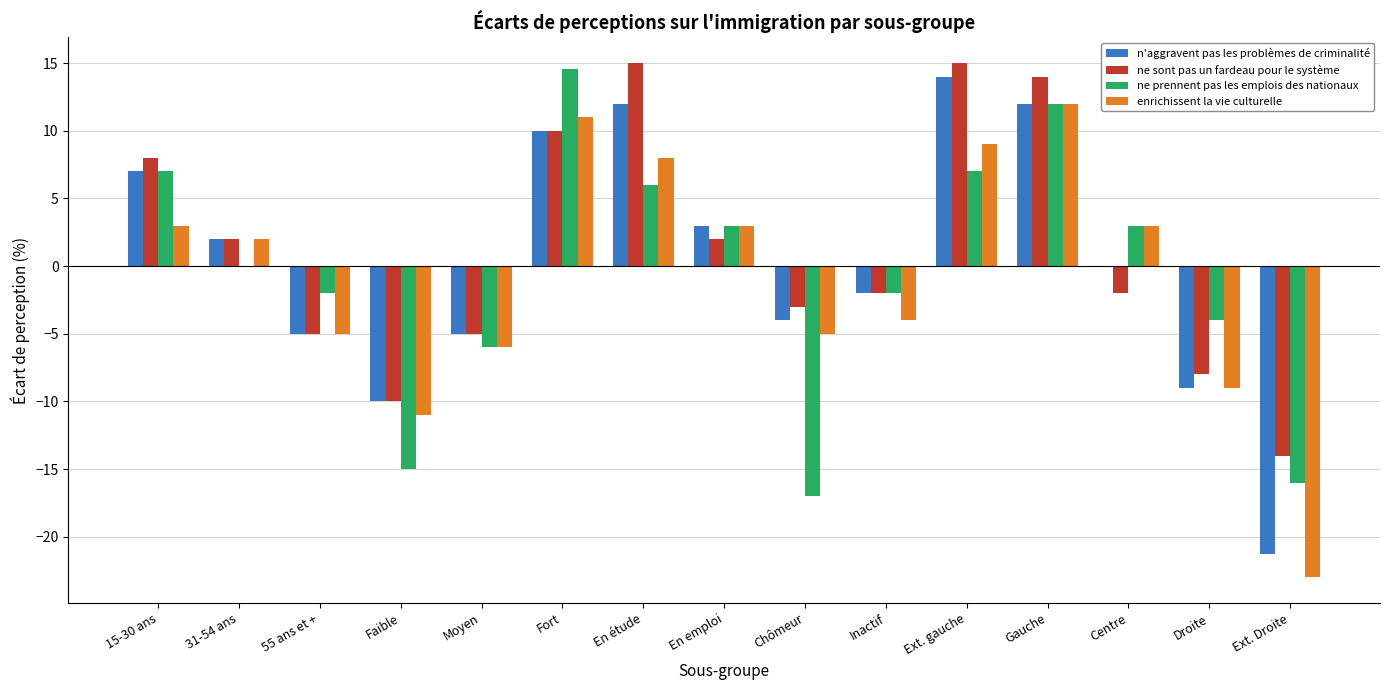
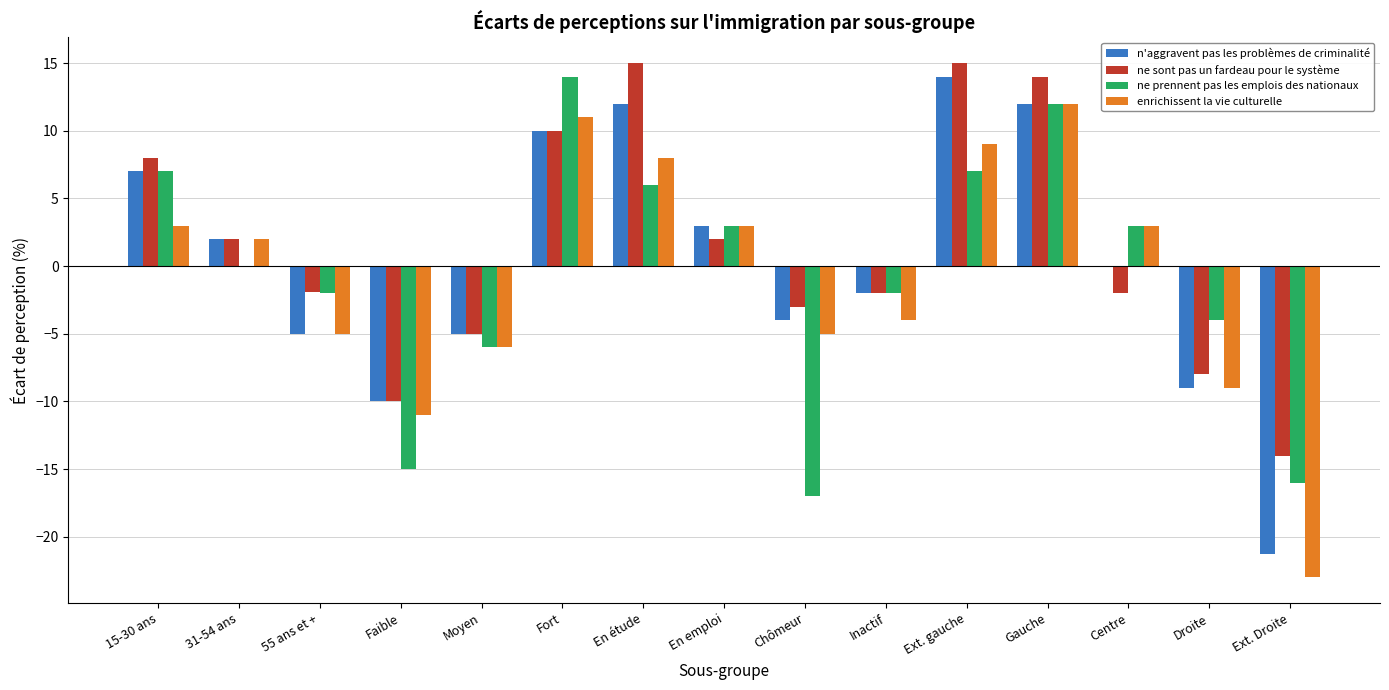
  {
    "n'aggravent pas les problèmes de criminalité": {
      "15-30 ans": 7.0,
      "31-54 ans": 2.0,
      "55 ans et +": -5.0,
      "Faible": -10.0,
      "Moyen": -5.0,
      "Fort": 10.0,
      "En étude": 12.0,
      "En emploi": 3.0,
      "Chômeur": -4.0,
      "Inactif": -2.0,
      "Ext. gauche": 14.0,
      "Gauche": 12.0,
      "Centre": 0.0,
      "Droite": -9.0,
      "Ext. Droite": -21.3
    },
    "ne sont pas un fardeau pour le système": {
      "15-30 ans": 8.0,
      "31-54 ans": 2.0,
-     "55 ans et +": -5.0,
+     "55 ans et +": -1.9,
      "Faible": -10.0,
      "Moyen": -5.0,
      "Fort": 10.0,
      "En étude": 15.0,
      "En emploi": 2.0,
      "Chômeur": -3.0,
      "Inactif": -2.0,
      "Ext. gauche": 15.0,
      "Gauche": 14.0,
      "Centre": -2.0,
      "Droite": -8.0,
      "Ext. Droite": -14.0
    },
    "ne prennent pas les emplois des nationaux": {
      "15-30 ans": 7.0,
      "31-54 ans": 0.0,
      "55 ans et +": -2.0,
      "Faible": -15.0,
      "Moyen": -6.0,
-     "Fort": 14.6,
+     "Fort": 14.0,
      "En étude": 6.0,
      "En emploi": 3.0,
      "Chômeur": -17.0,
      "Inactif": -2.0,
      "Ext. gauche": 7.0,
      "Gauche": 12.0,
      "Centre": 3.0,
      "Droite": -4.0,
      "Ext. Droite": -16.0
    },
    "enrichissent la vie culturelle": {
      "15-30 ans": 3.0,
      "31-54 ans": 2.0,
      "55 ans et +": -5.0,
      "Faible": -11.0,
      "Moyen": -6.0,
      "Fort": 11.0,
      "En étude": 8.0,
      "En emploi": 3.0,
      "Chômeur": -5.0,
      "Inactif": -4.0,
      "Ext. gauche": 9.0,
      "Gauche": 12.0,
      "Centre": 3.0,
      "Droite": -9.0,
      "Ext. Droite": -23.0
    }
  }
